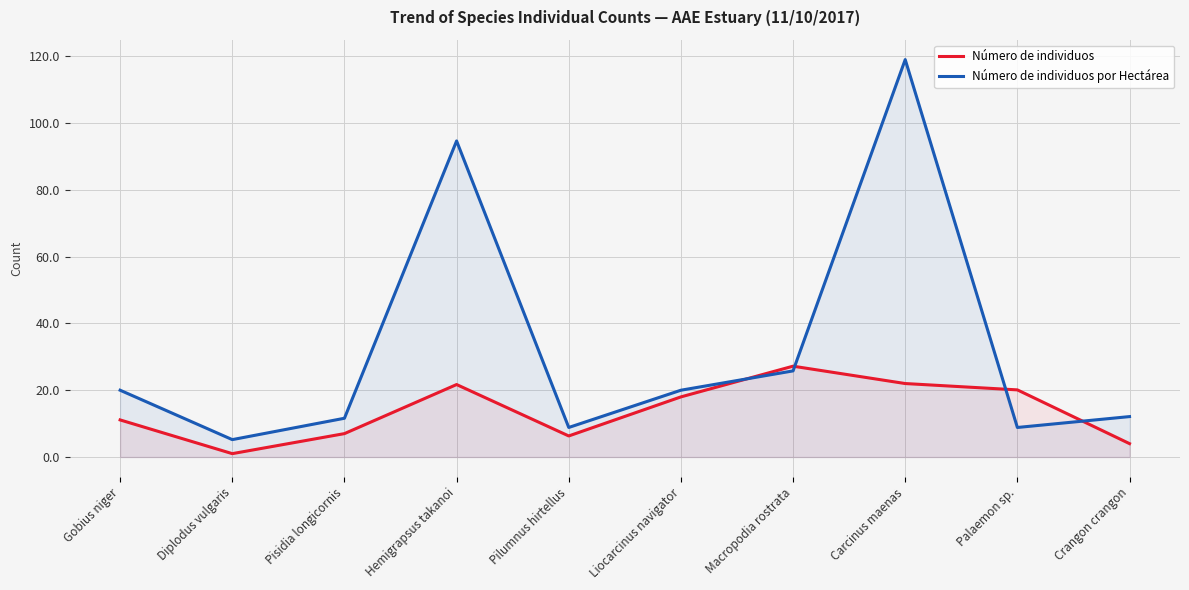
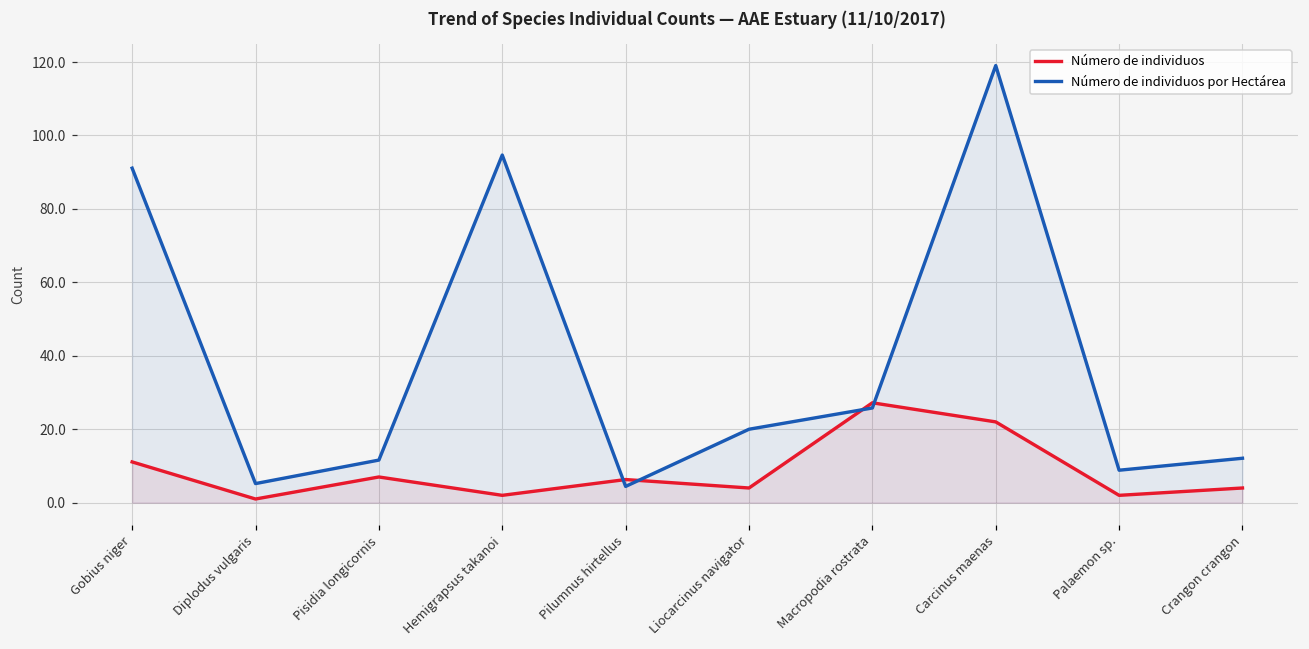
  {
    "Número de individuos": {
      "Gobius niger": 11,
      "Diplodus vulgaris": 1,
      "Pisidia longicornis": 7,
-     "Hemigrapsus takanoi": 22,
+     "Hemigrapsus takanoi": 2,
      "Pilumnus hirtellus": 6,
-     "Liocarcinus navigator": 18,
+     "Liocarcinus navigator": 4,
      "Macropodia rostrata": 27,
      "Carcinus maenas": 22,
-     "Palaemon sp.": 20,
+     "Palaemon sp.": 2,
      "Crangon crangon": 4
    },
    "Número de individuos por Hectárea": {
-     "Gobius niger": 20,
+     "Gobius niger": 91,
      "Diplodus vulgaris": 5,
      "Pisidia longicornis": 12,
      "Hemigrapsus takanoi": 95,
-     "Pilumnus hirtellus": 9,
+     "Pilumnus hirtellus": 4,
      "Liocarcinus navigator": 20,
      "Macropodia rostrata": 26,
      "Carcinus maenas": 119,
      "Palaemon sp.": 9,
      "Crangon crangon": 12
    }
  }
